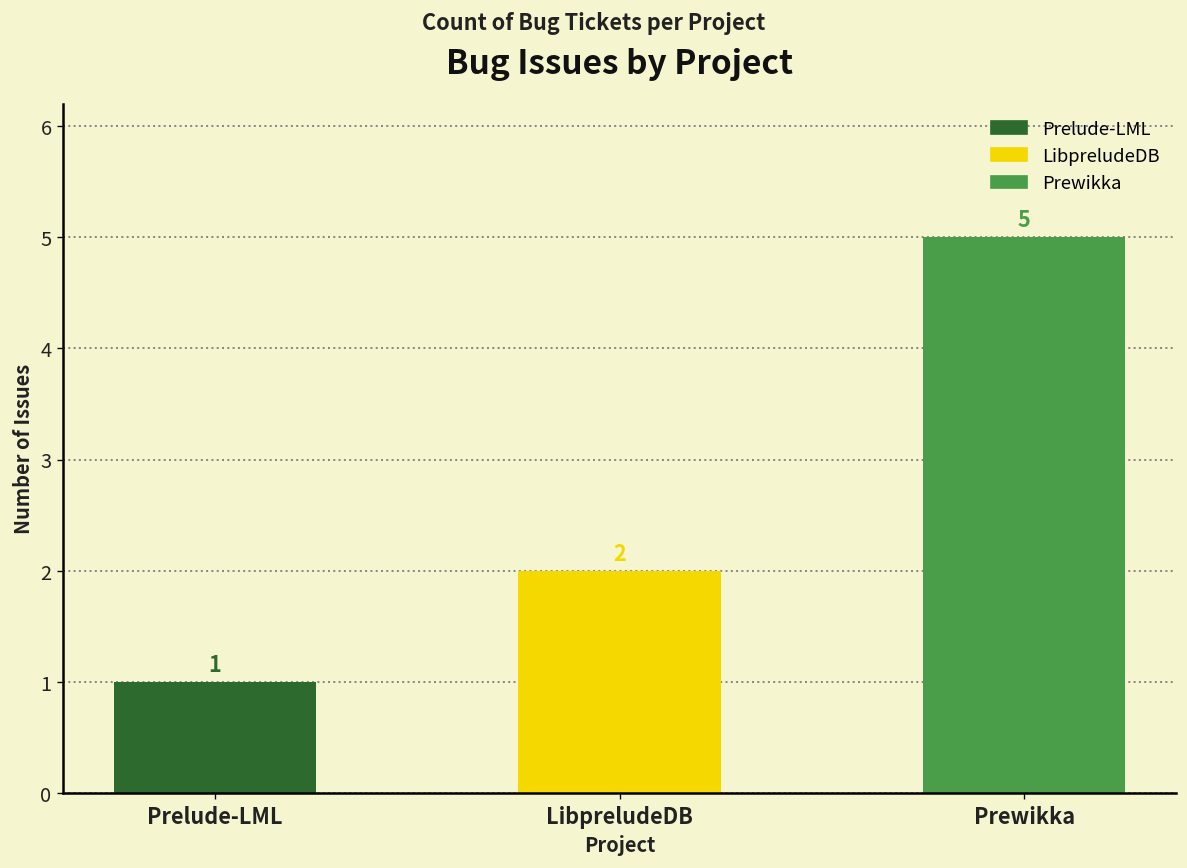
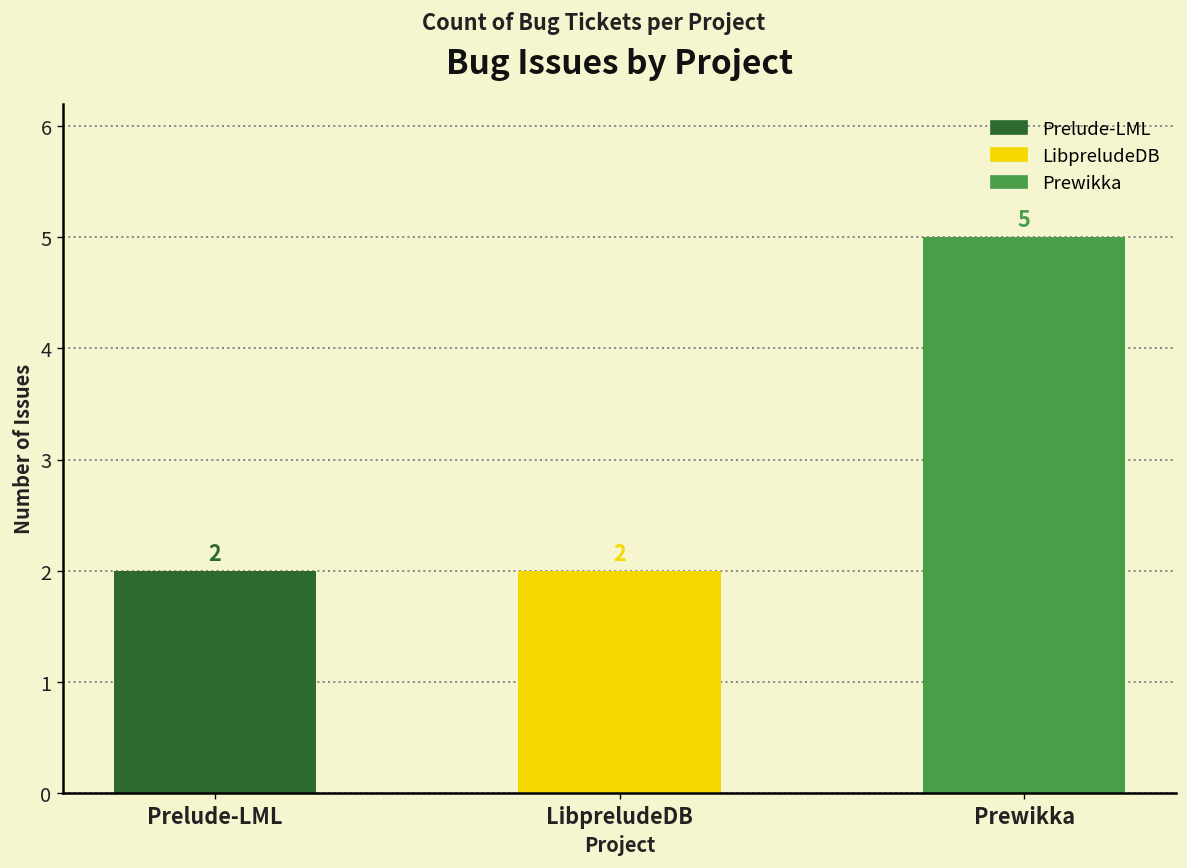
  {
-   "Prelude-LML": 1,
+   "Prelude-LML": 2,
    "LibpreludeDB": 2,
    "Prewikka": 5
  }
